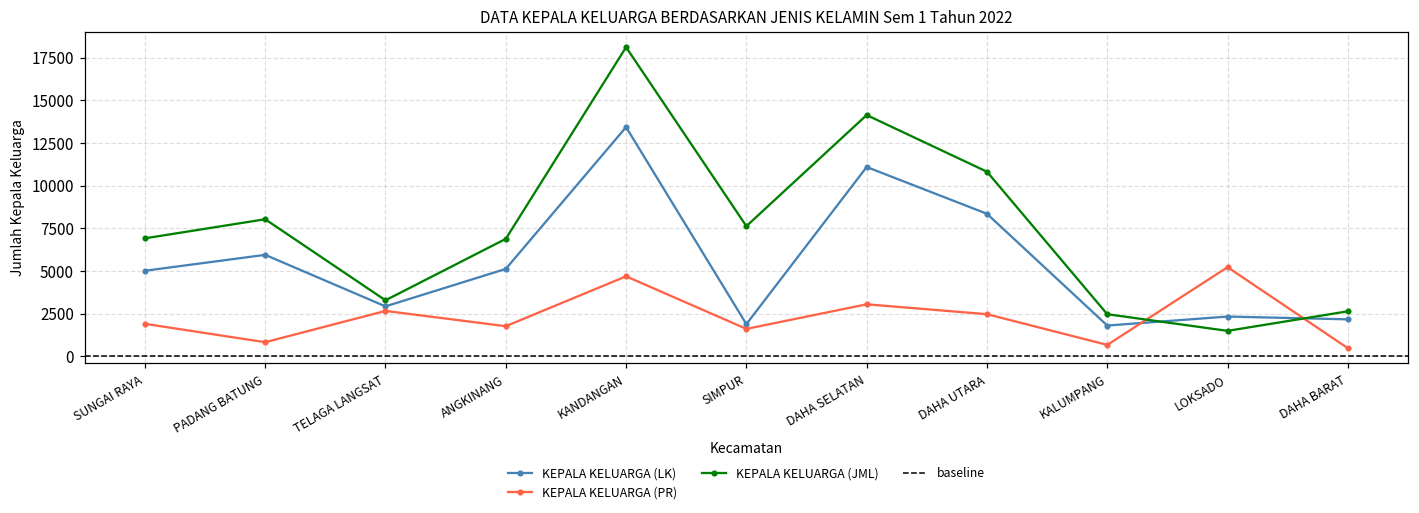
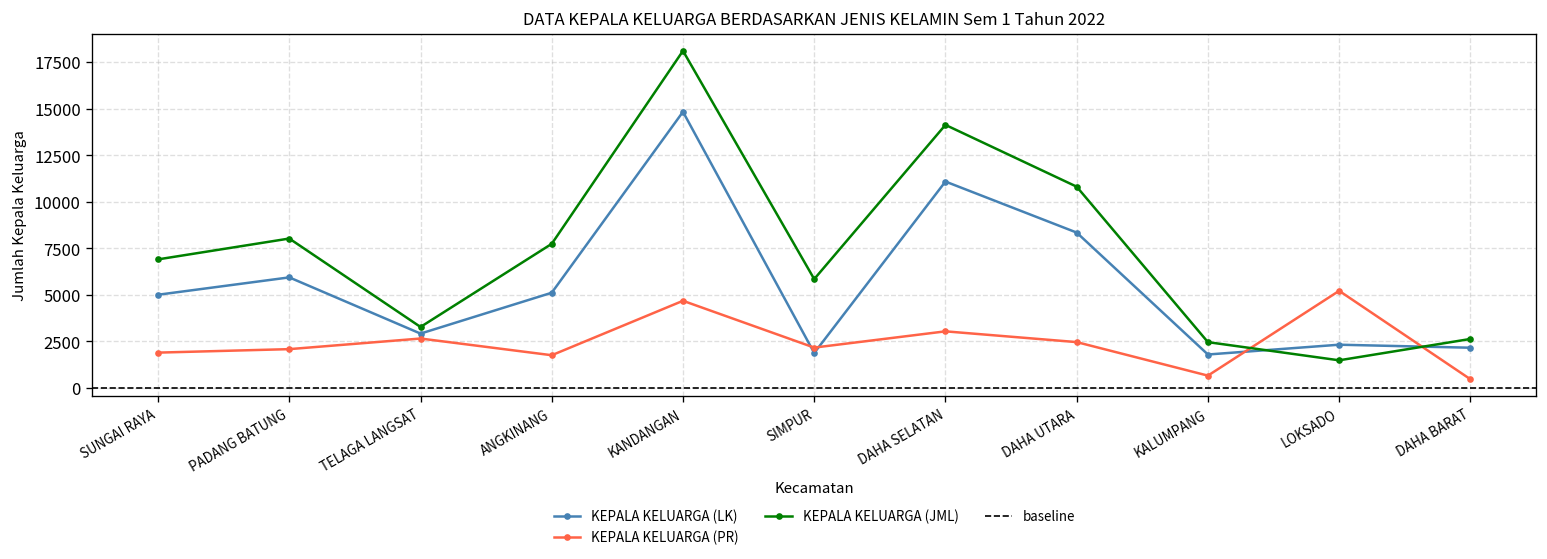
  {
    "KEPALA KELUARGA (LK)": {
      "SUNGAI RAYA": 5000,
      "PADANG BATUNG": 5900,
      "TELAGA LANGSAT": 2900,
      "ANGKINANG": 5100,
-     "KANDANGAN": 13400,
+     "KANDANGAN": 14800,
      "SIMPUR": 1900,
      "DAHA SELATAN": 11100,
      "DAHA UTARA": 8300,
      "KALUMPANG": 1800,
      "LOKSADO": 2300,
      "DAHA BARAT": 2200
    },
    "KEPALA KELUARGA (PR)": {
      "SUNGAI RAYA": 1900,
-     "PADANG BATUNG": 800,
+     "PADANG BATUNG": 2100,
      "TELAGA LANGSAT": 2700,
      "ANGKINANG": 1800,
      "KANDANGAN": 4700,
-     "SIMPUR": 1600,
+     "SIMPUR": 2200,
      "DAHA SELATAN": 3000,
      "DAHA UTARA": 2500,
      "KALUMPANG": 700,
      "LOKSADO": 5200,
      "DAHA BARAT": 500
    },
    "KEPALA KELUARGA (JML)": {
      "SUNGAI RAYA": 6900,
      "PADANG BATUNG": 8000,
      "TELAGA LANGSAT": 3300,
-     "ANGKINANG": 6900,
+     "ANGKINANG": 7700,
      "KANDANGAN": 18100,
-     "SIMPUR": 7600,
+     "SIMPUR": 5900,
      "DAHA SELATAN": 14100,
      "DAHA UTARA": 10800,
      "KALUMPANG": 2500,
      "LOKSADO": 1500,
      "DAHA BARAT": 2600
    }
  }
